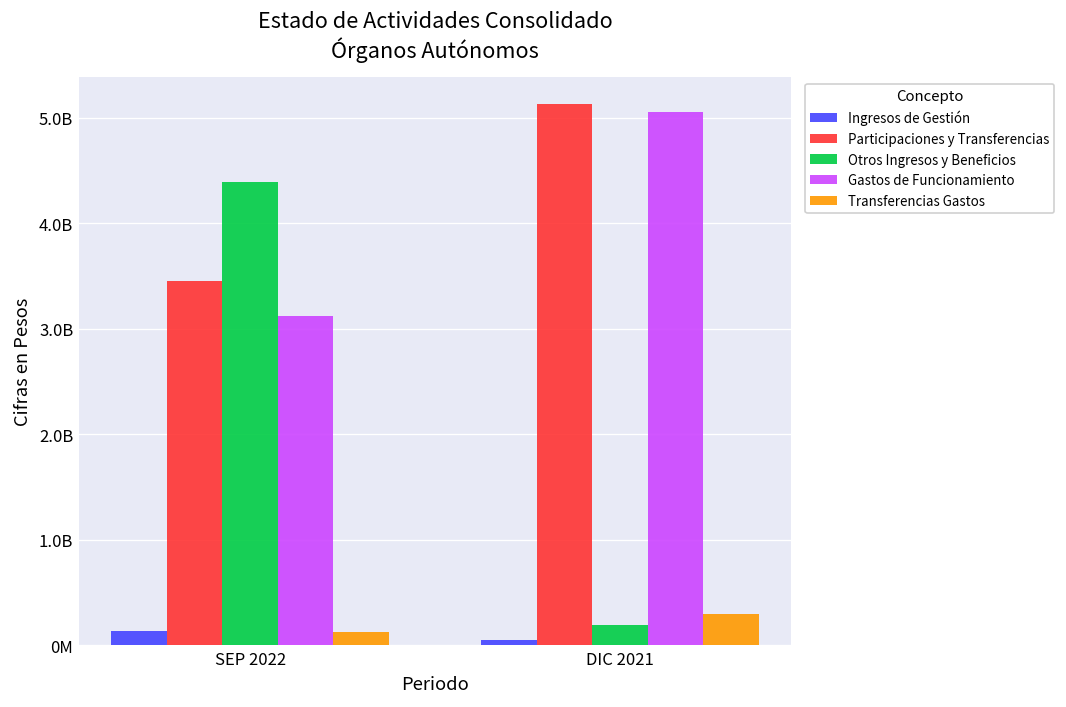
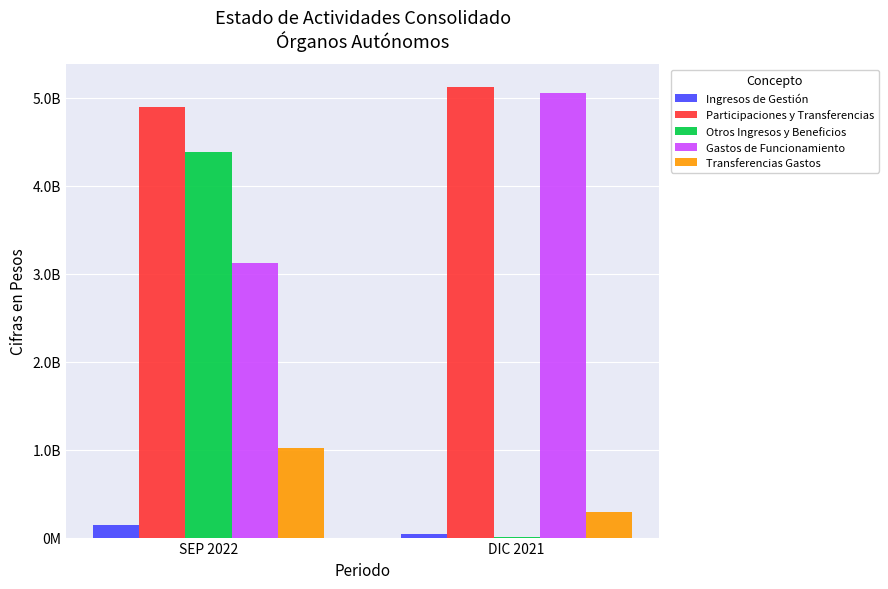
  {
    "Ingresos de Gestión": {
      "SEP 2022": 100000000,
      "DIC 2021": 0
    },
    "Participaciones y Transferencias": {
-     "SEP 2022": 3400000000,
+     "SEP 2022": 4900000000,
      "DIC 2021": 5100000000
    },
    "Otros Ingresos y Beneficios": {
      "SEP 2022": 4400000000,
-     "DIC 2021": 200000000
+     "DIC 2021": 0
    },
    "Gastos de Funcionamiento": {
      "SEP 2022": 3100000000,
      "DIC 2021": 5100000000
    },
    "Transferencias Gastos": {
-     "SEP 2022": 100000000,
+     "SEP 2022": 1000000000,
      "DIC 2021": 300000000
    }
  }
